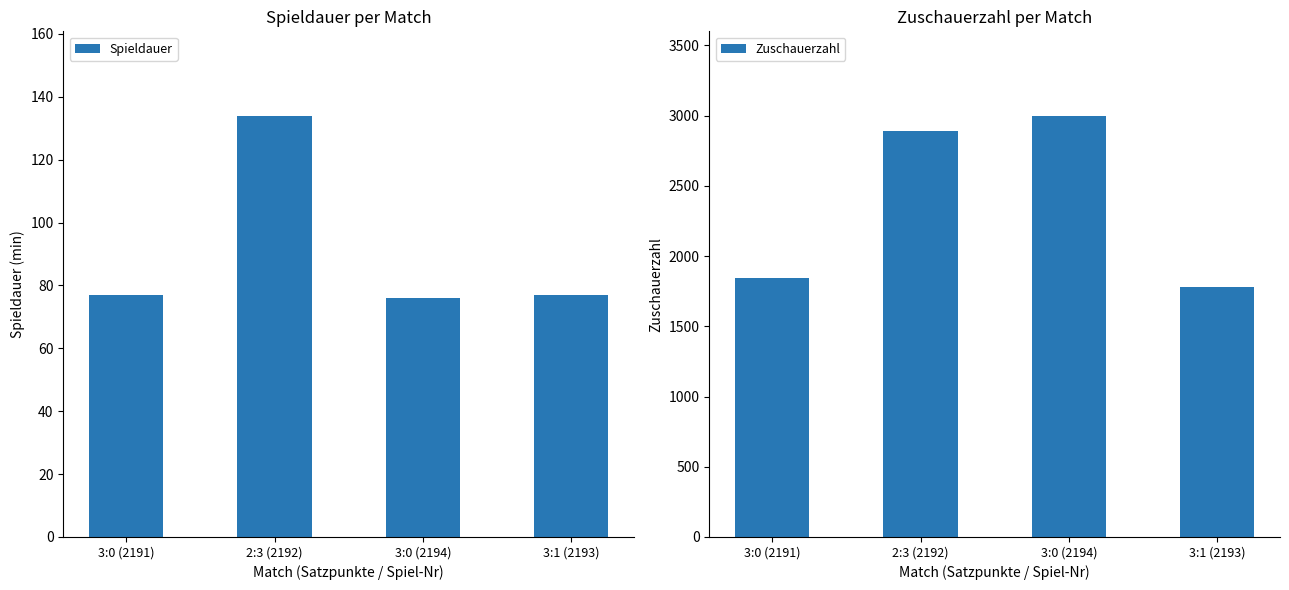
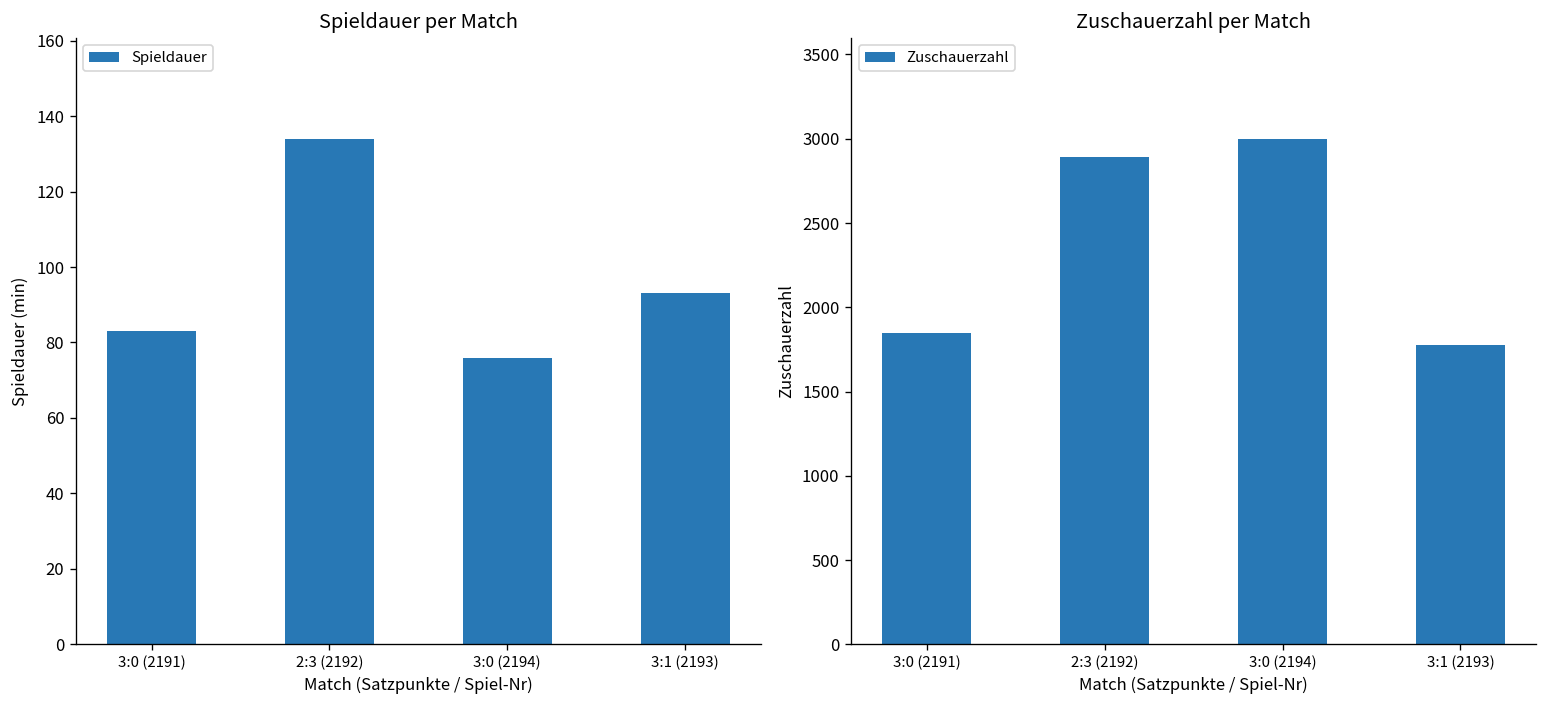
  {
    "Spieldauer per Match": {
-     "3:0 (2191)": 77,
+     "3:0 (2191)": 83,
      "2:3 (2192)": 134,
      "3:0 (2194)": 76,
-     "3:1 (2193)": 77
+     "3:1 (2193)": 93
    },
    "Zuschauerzahl per Match": {
      "3:0 (2191)": 1850,
      "2:3 (2192)": 2890,
      "3:0 (2194)": 3000,
      "3:1 (2193)": 1780
    }
  }
